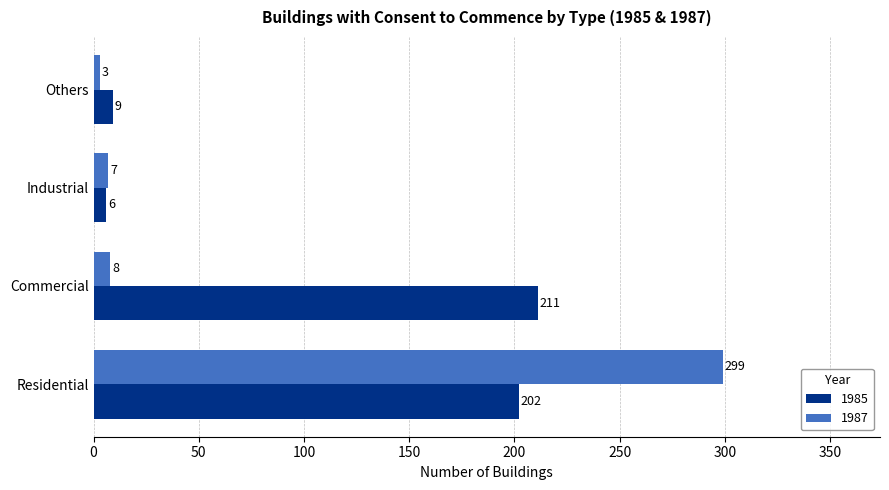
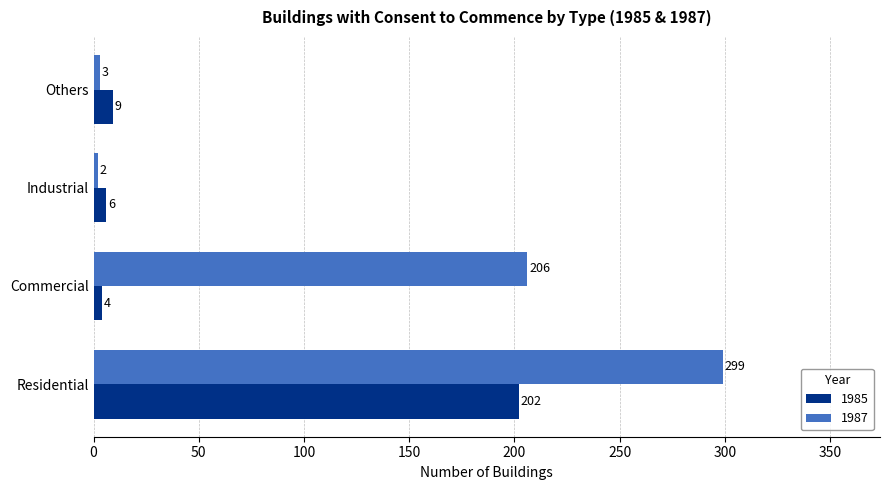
  {
    "1985": {
      "Others": 9,
      "Industrial": 6,
-     "Commercial": 211,
+     "Commercial": 4,
      "Residential": 202
    },
    "1987": {
      "Others": 3,
-     "Industrial": 7,
-     "Commercial": 8,
+     "Industrial": 2,
+     "Commercial": 206,
      "Residential": 299
    }
  }
